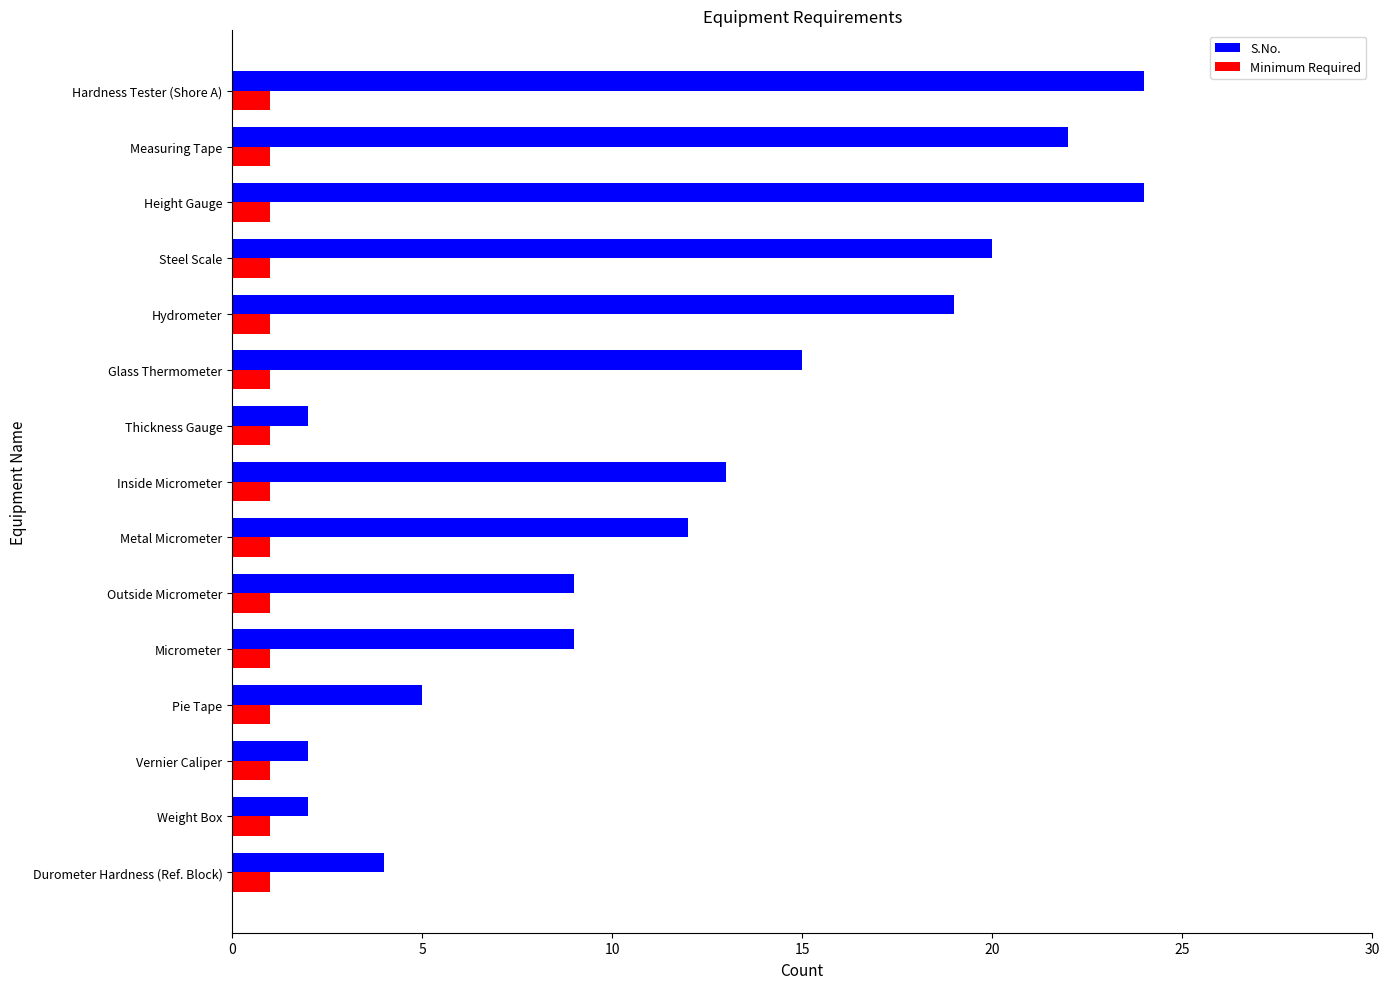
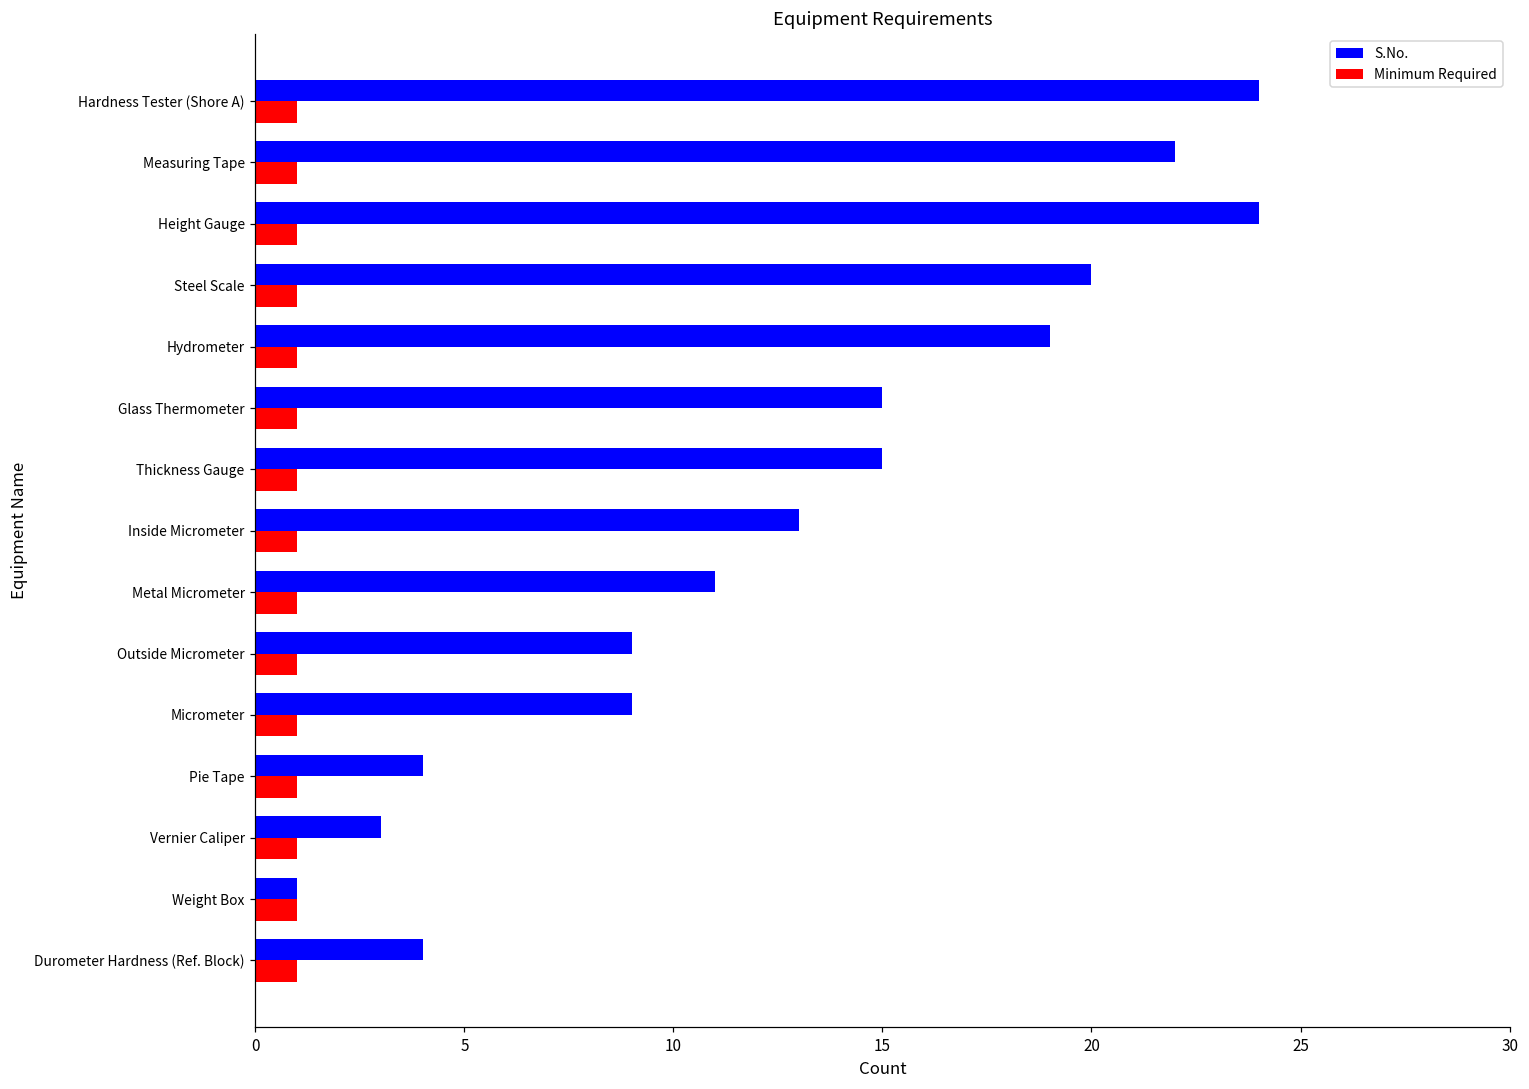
  {
    "S.No.": {
      "Hardness Tester (Shore A)": 24,
      "Measuring Tape": 22,
      "Height Gauge": 24,
      "Steel Scale": 20,
      "Hydrometer": 19,
      "Glass Thermometer": 15,
-     "Thickness Gauge": 2,
+     "Thickness Gauge": 15,
      "Inside Micrometer": 13,
-     "Metal Micrometer": 12,
+     "Metal Micrometer": 11,
      "Outside Micrometer": 9,
      "Micrometer": 9,
-     "Pie Tape": 5,
-     "Vernier Caliper": 2,
-     "Weight Box": 2,
+     "Pie Tape": 4,
+     "Vernier Caliper": 3,
+     "Weight Box": 1,
      "Durometer Hardness (Ref. Block)": 4
    },
    "Minimum Required": {
      "Hardness Tester (Shore A)": 1,
      "Measuring Tape": 1,
      "Height Gauge": 1,
      "Steel Scale": 1,
      "Hydrometer": 1,
      "Glass Thermometer": 1,
      "Thickness Gauge": 1,
      "Inside Micrometer": 1,
      "Metal Micrometer": 1,
      "Outside Micrometer": 1,
      "Micrometer": 1,
      "Pie Tape": 1,
      "Vernier Caliper": 1,
      "Weight Box": 1,
      "Durometer Hardness (Ref. Block)": 1
    }
  }
